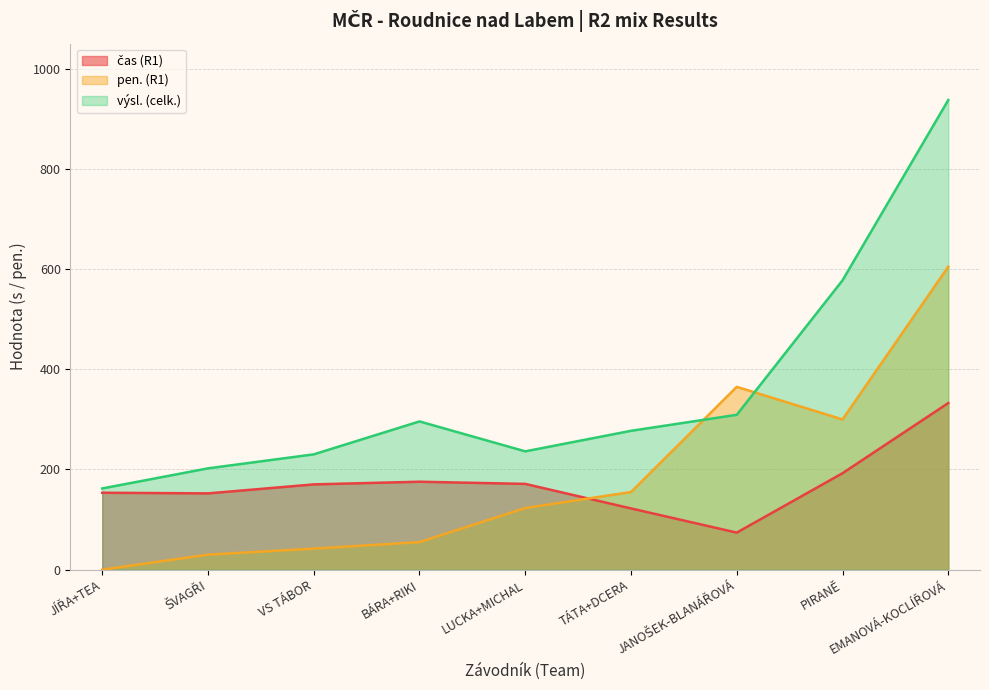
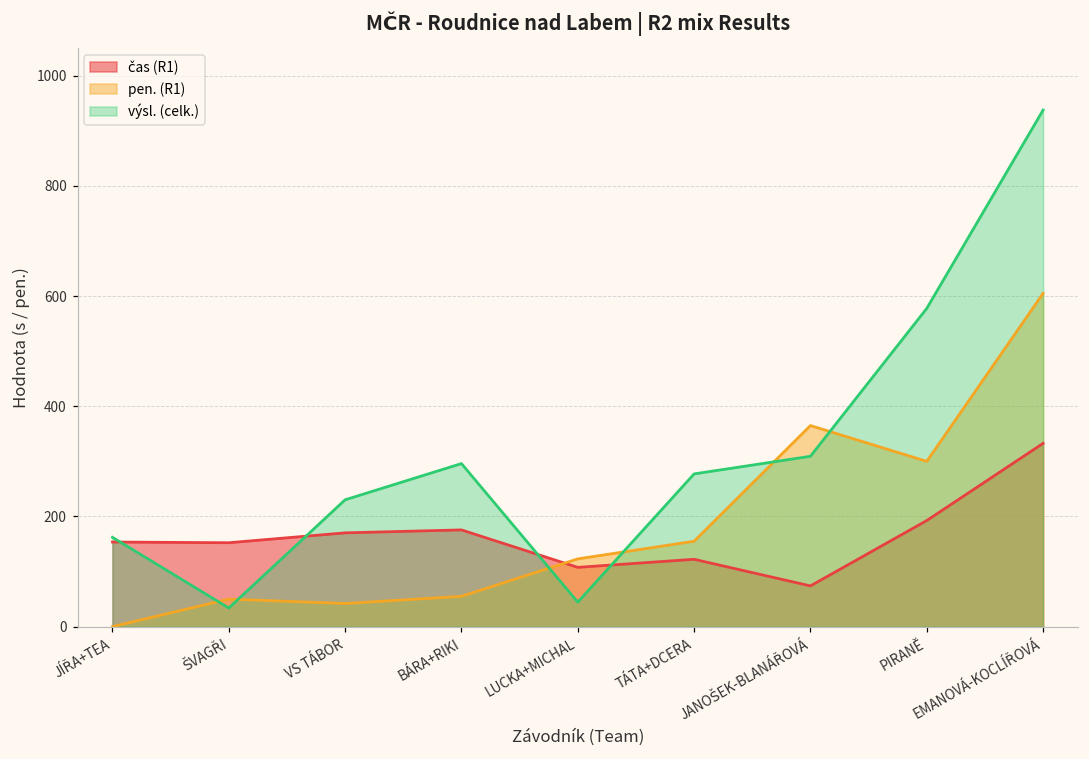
  {
    "čas (R1)": {
      "JÍŘA+TEA": 150,
      "ŠVAGŘI": 150,
      "VS TÁBOR": 170,
      "BÁRA+RIKI": 180,
-     "LUCKA+MICHAL": 170,
+     "LUCKA+MICHAL": 110,
      "TÁTA+DCERA": 120,
      "JANOŠEK-BLANÁŘOVÁ": 70,
      "PIRANĚ": 190,
      "EMANOVÁ-KOCLÍŘOVÁ": 330
    },
    "pen. (R1)": {
      "JÍŘA+TEA": 0,
-     "ŠVAGŘI": 30,
+     "ŠVAGŘI": 50,
      "VS TÁBOR": 40,
      "BÁRA+RIKI": 60,
      "LUCKA+MICHAL": 120,
      "TÁTA+DCERA": 160,
      "JANOŠEK-BLANÁŘOVÁ": 370,
      "PIRANĚ": 300,
      "EMANOVÁ-KOCLÍŘOVÁ": 610
    },
    "výsl. (celk.)": {
      "JÍŘA+TEA": 160,
-     "ŠVAGŘI": 200,
+     "ŠVAGŘI": 30,
      "VS TÁBOR": 230,
      "BÁRA+RIKI": 300,
-     "LUCKA+MICHAL": 240,
+     "LUCKA+MICHAL": 40,
      "TÁTA+DCERA": 280,
      "JANOŠEK-BLANÁŘOVÁ": 310,
      "PIRANĚ": 580,
      "EMANOVÁ-KOCLÍŘOVÁ": 940
    }
  }
